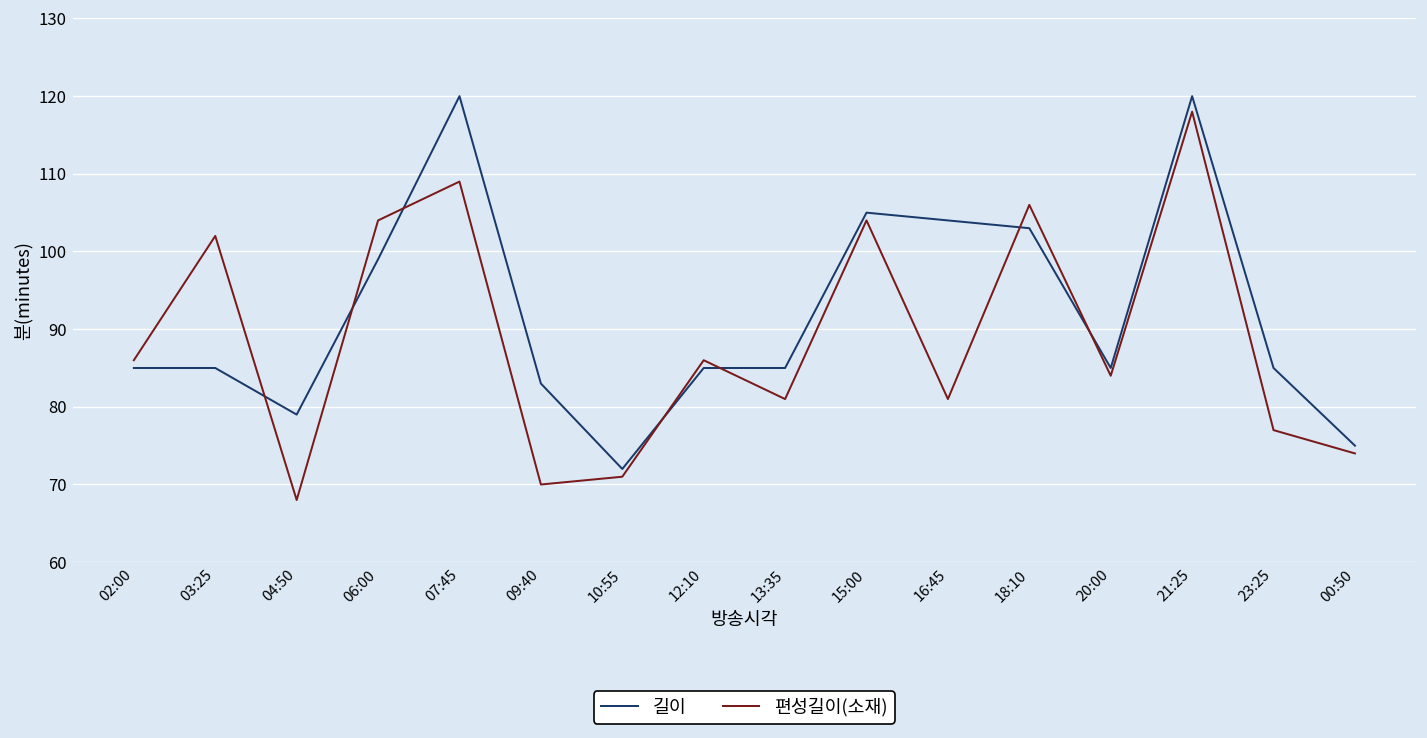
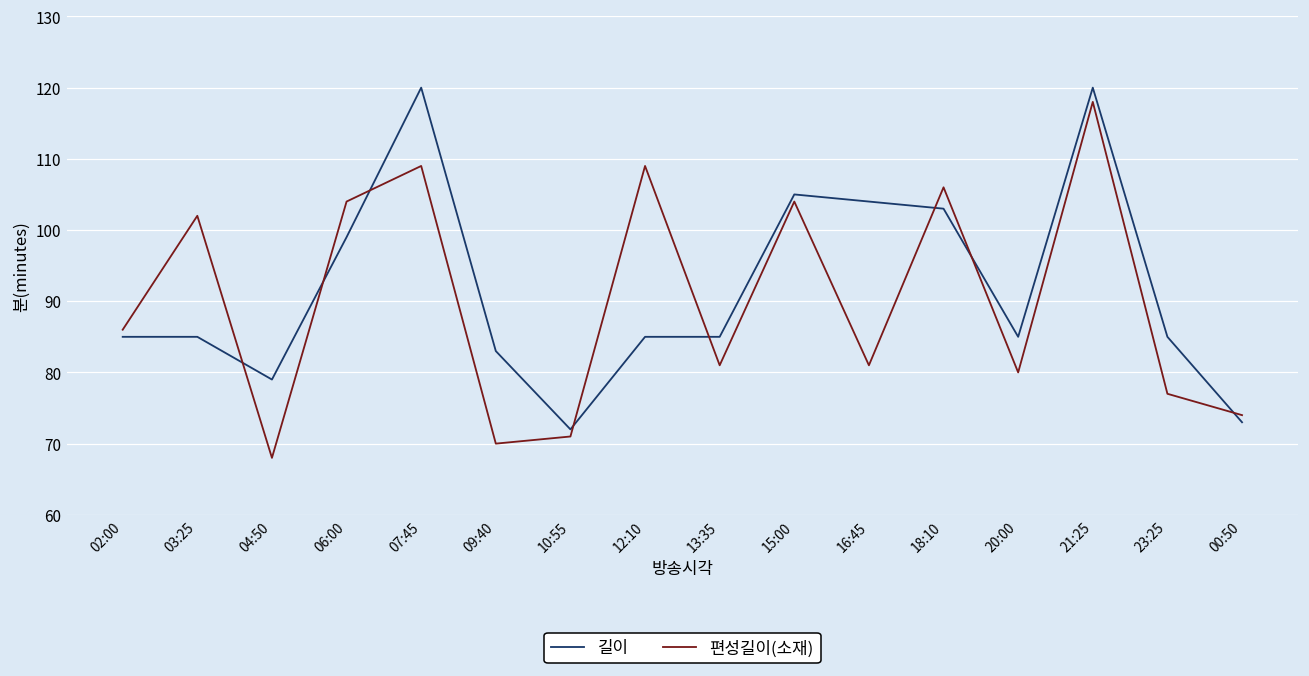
  {
    "길이": {
      "02:00": 85,
      "03:25": 85,
      "04:50": 79,
      "06:00": 99,
      "07:45": 120,
      "09:40": 83,
      "10:55": 72,
      "12:10": 85,
      "13:35": 85,
      "15:00": 105,
      "16:45": 104,
      "18:10": 103,
      "20:00": 85,
      "21:25": 120,
      "23:25": 85,
-     "00:50": 75
+     "00:50": 73
    },
    "편성길이(소재)": {
      "02:00": 86,
      "03:25": 102,
      "04:50": 68,
      "06:00": 104,
      "07:45": 109,
      "09:40": 70,
      "10:55": 71,
-     "12:10": 86,
+     "12:10": 109,
      "13:35": 81,
      "15:00": 104,
      "16:45": 81,
      "18:10": 106,
-     "20:00": 84,
+     "20:00": 80,
      "21:25": 118,
      "23:25": 77,
      "00:50": 74
    }
  }
